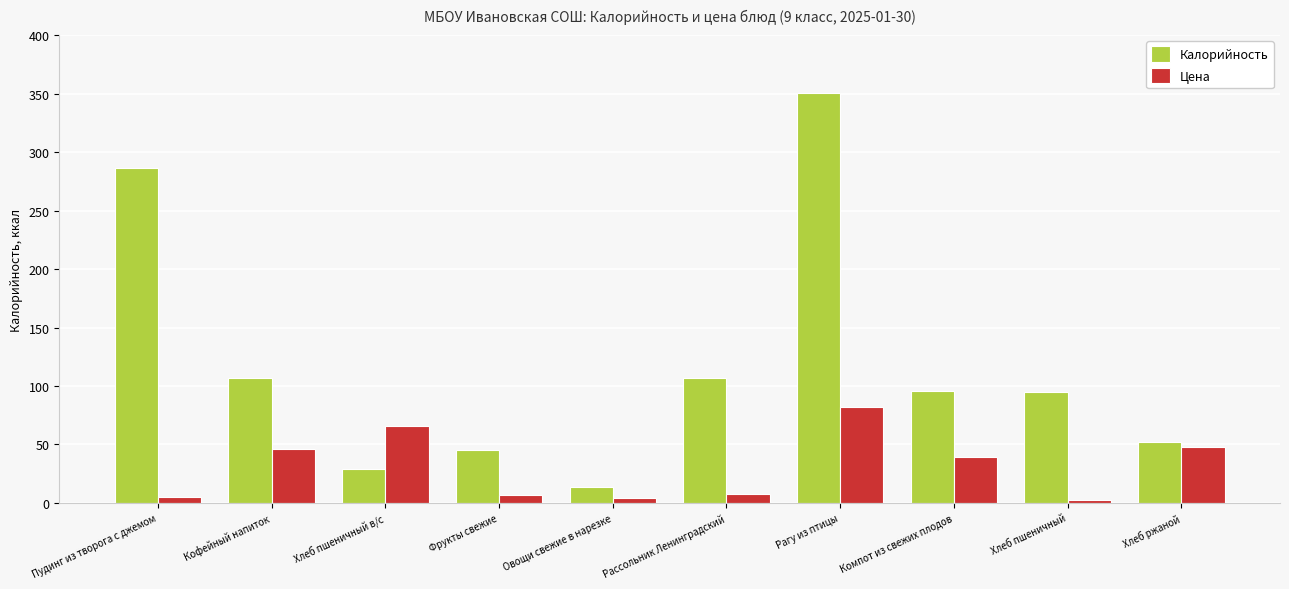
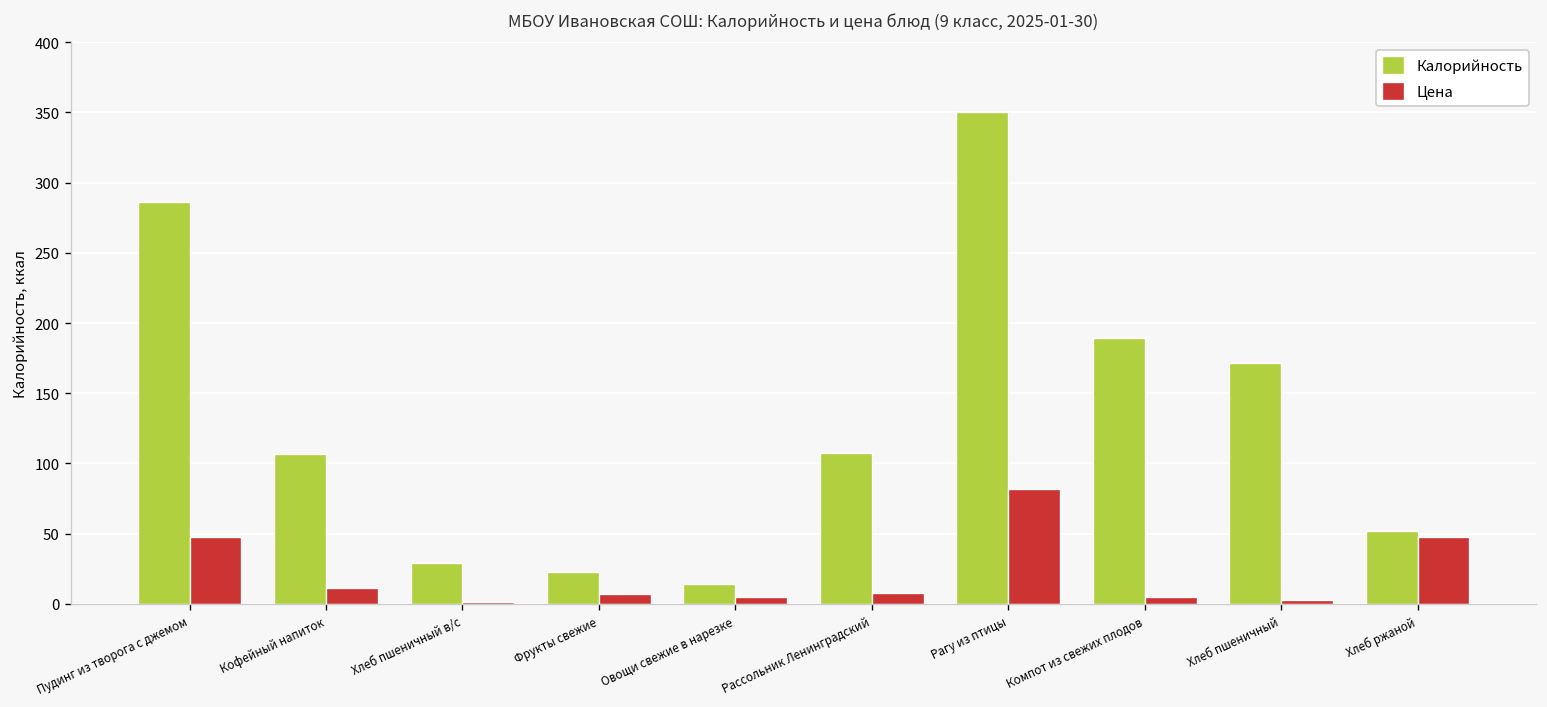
  {
    "Калорийность": {
      "Пудинг из творога с джемом": 286,
      "Кофейный напиток": 107,
      "Хлеб пшеничный в/с": 29,
-     "Фрукты свежие": 46,
+     "Фрукты свежие": 22,
      "Овощи свежие в нарезке": 14,
      "Рассольник Ленинградский": 107,
      "Рагу из птицы": 350,
-     "Компот из свежих плодов": 96,
-     "Хлеб пшеничный": 95,
+     "Компот из свежих плодов": 190,
+     "Хлеб пшеничный": 171,
      "Хлеб ржаной": 52
    },
    "Цена": {
-     "Пудинг из творога с джемом": 5,
-     "Кофейный напиток": 46,
-     "Хлеб пшеничный в/с": 66,
+     "Пудинг из творога с джемом": 47,
+     "Кофейный напиток": 11,
+     "Хлеб пшеничный в/с": 1,
      "Фрукты свежие": 7,
      "Овощи свежие в нарезке": 5,
      "Рассольник Ленинградский": 7,
      "Рагу из птицы": 82,
-     "Компот из свежих плодов": 39,
+     "Компот из свежих плодов": 5,
      "Хлеб пшеничный": 3,
      "Хлеб ржаной": 47
    }
  }
